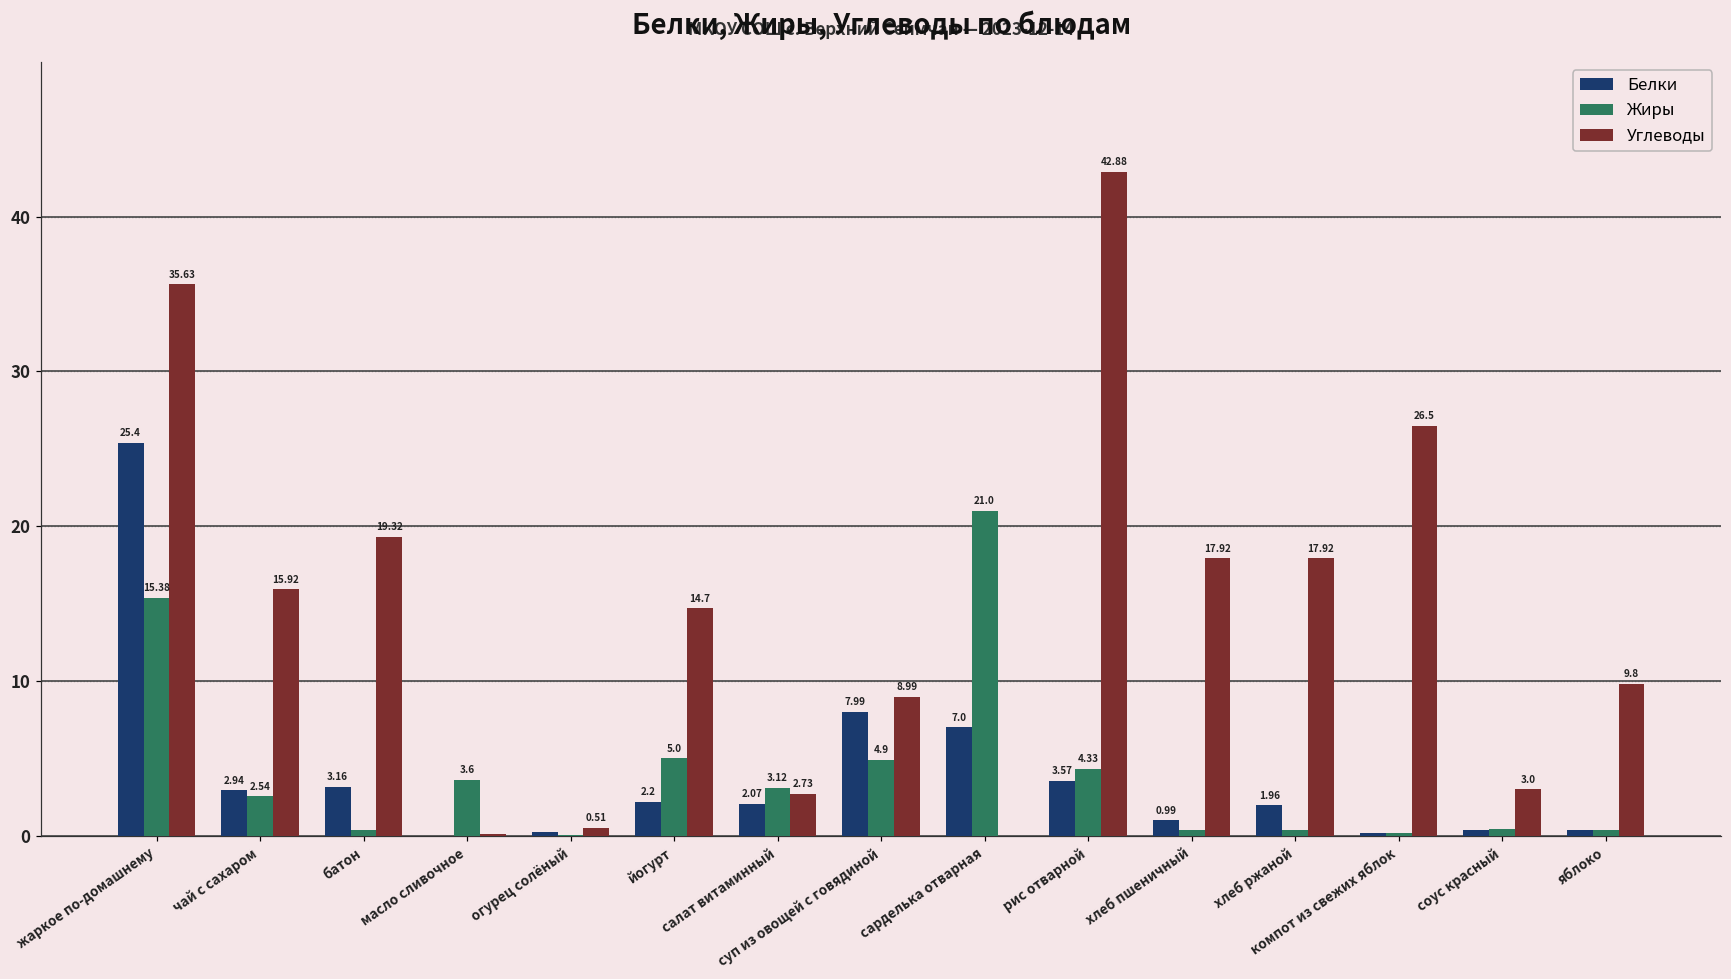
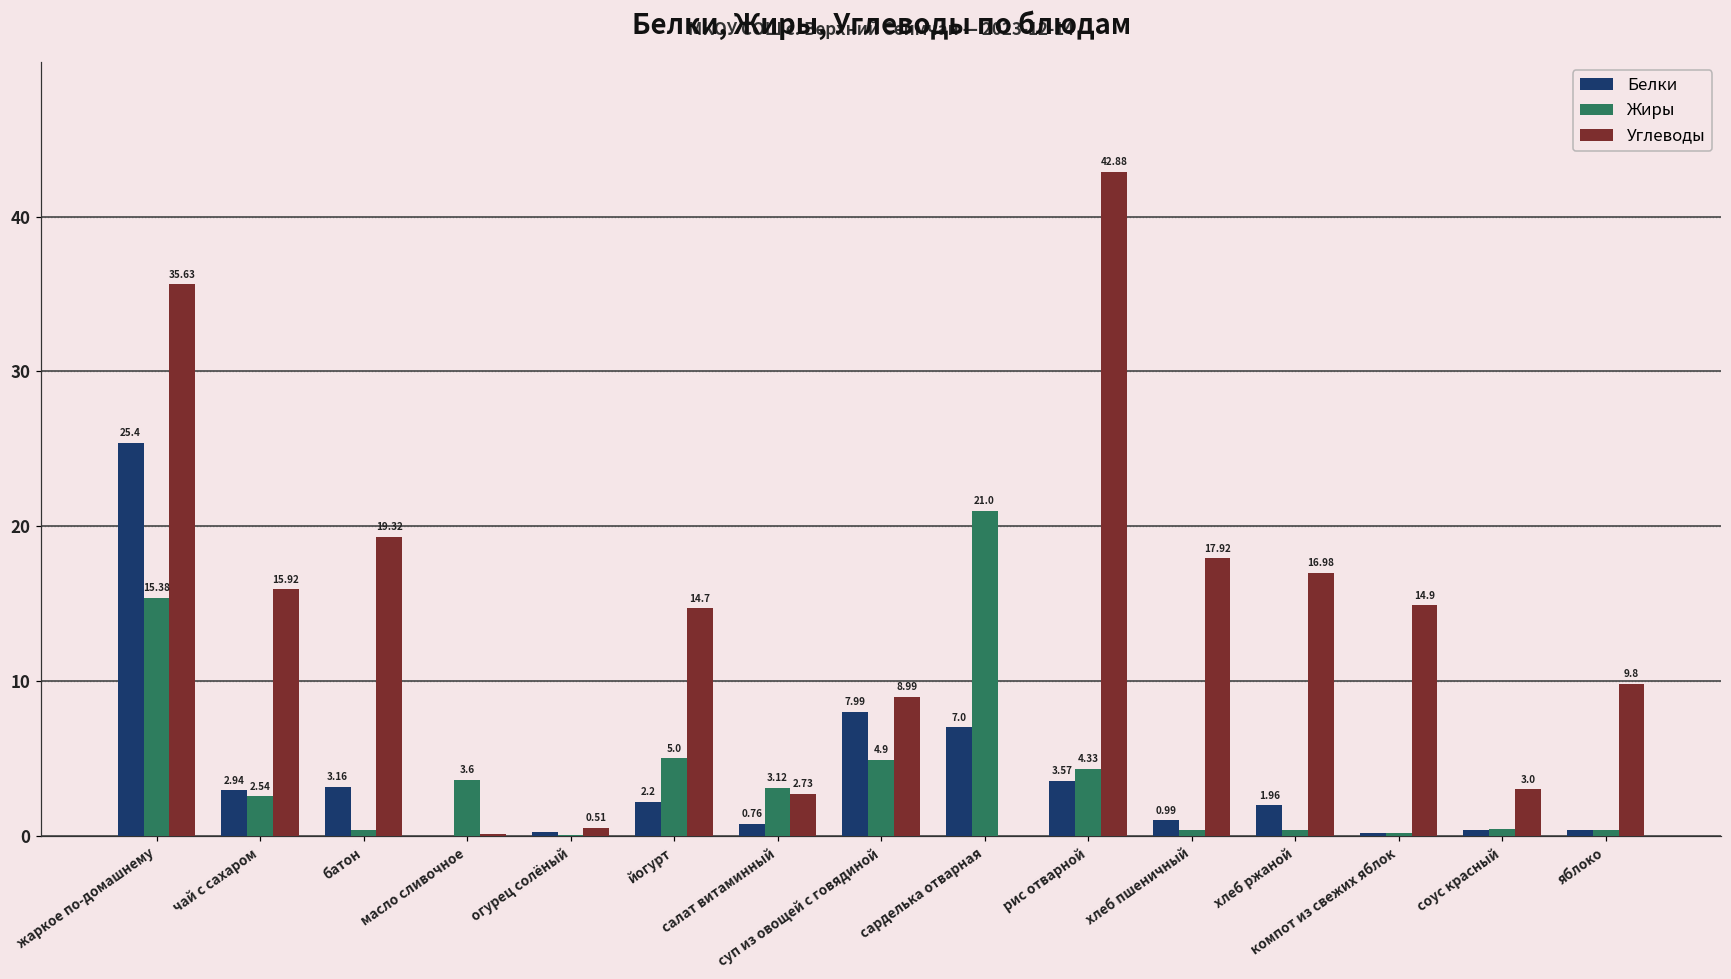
  {
    "Белки": {
      "жаркое по-домашнему": 25.4,
      "чай с сахаром": 2.94,
      "батон": 3.16,
      "йогурт": 2.2,
-     "салат витаминный": 2.07,
+     "салат витаминный": 0.76,
      "суп из овощей с говядиной": 7.99,
      "сарделька отварная": 7.0,
      "рис отварной": 3.57,
      "хлеб пшеничный": 0.99,
      "хлеб ржаной": 1.96
    },
    "Жиры": {
      "жаркое по-домашнему": 15.38,
      "чай с сахаром": 2.54,
      "масло сливочное": 3.6,
      "йогурт": 5.0,
      "салат витаминный": 3.12,
      "суп из овощей с говядиной": 4.9,
      "сарделька отварная": 21.0,
      "рис отварной": 4.33
    },
    "Углеводы": {
      "жаркое по-домашнему": 35.63,
      "чай с сахаром": 15.92,
      "батон": 19.32,
      "огурец солёный": 0.51,
      "йогурт": 14.7,
      "салат витаминный": 2.73,
      "суп из овощей с говядиной": 8.99,
      "рис отварной": 42.88,
      "хлеб пшеничный": 17.92,
-     "хлеб ржаной": 17.92,
-     "компот из свежих яблок": 26.5,
+     "хлеб ржаной": 16.98,
+     "компот из свежих яблок": 14.9,
      "соус красный": 3.0,
      "яблоко": 9.8
    }
  }
